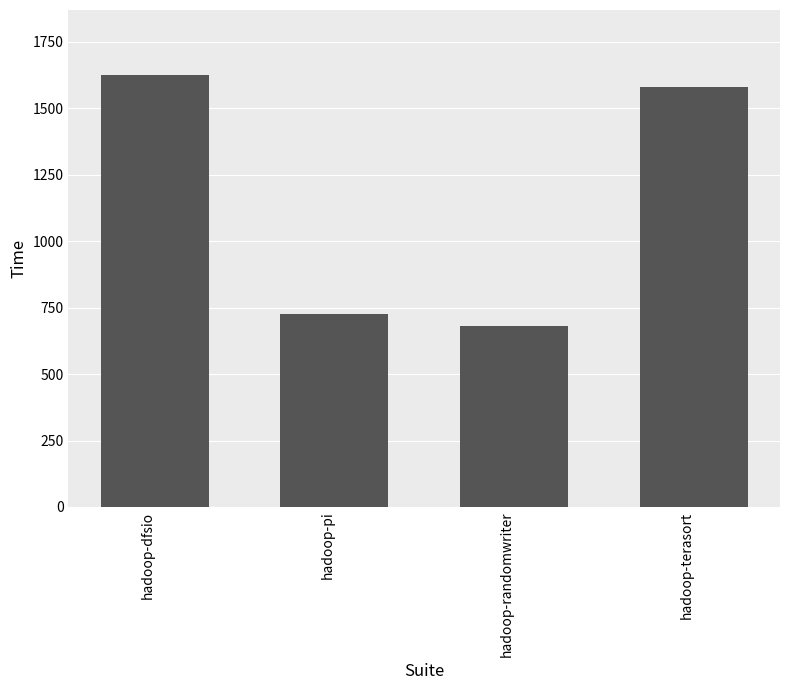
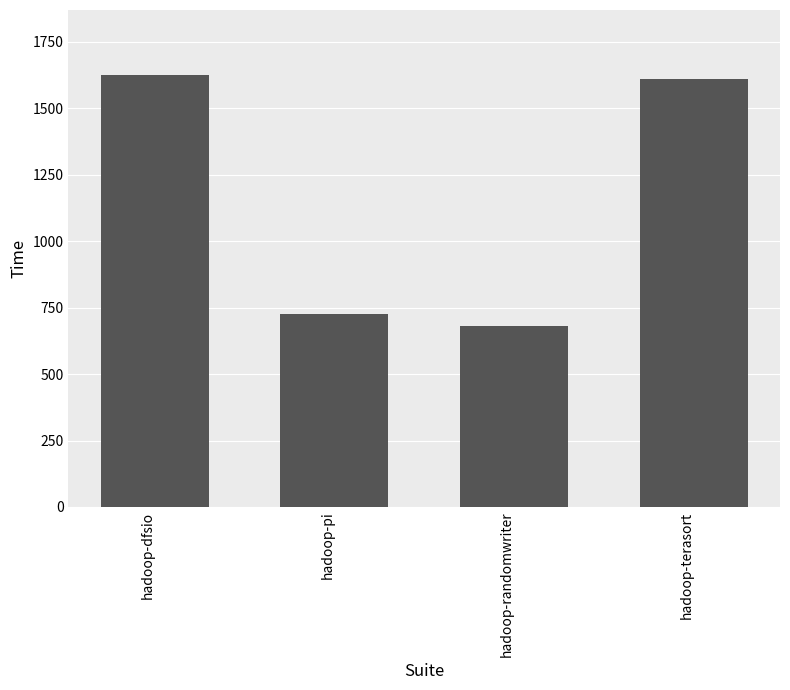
  {
    "hadoop-dfsio": 1630,
    "hadoop-pi": 730,
    "hadoop-randomwriter": 680,
-   "hadoop-terasort": 1580
+   "hadoop-terasort": 1610
  }
